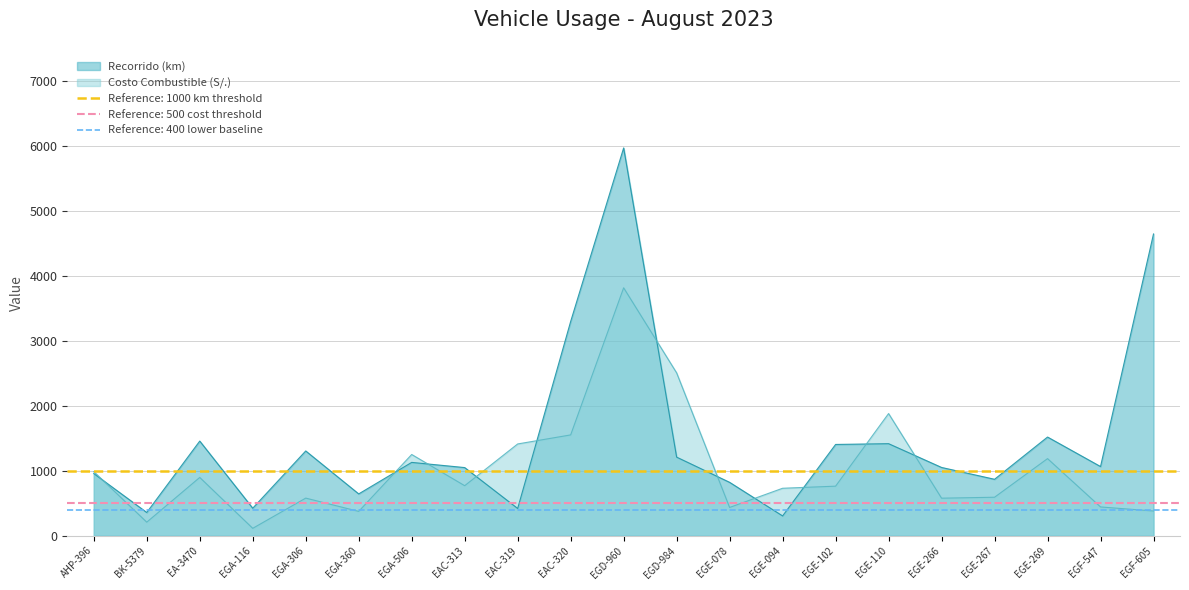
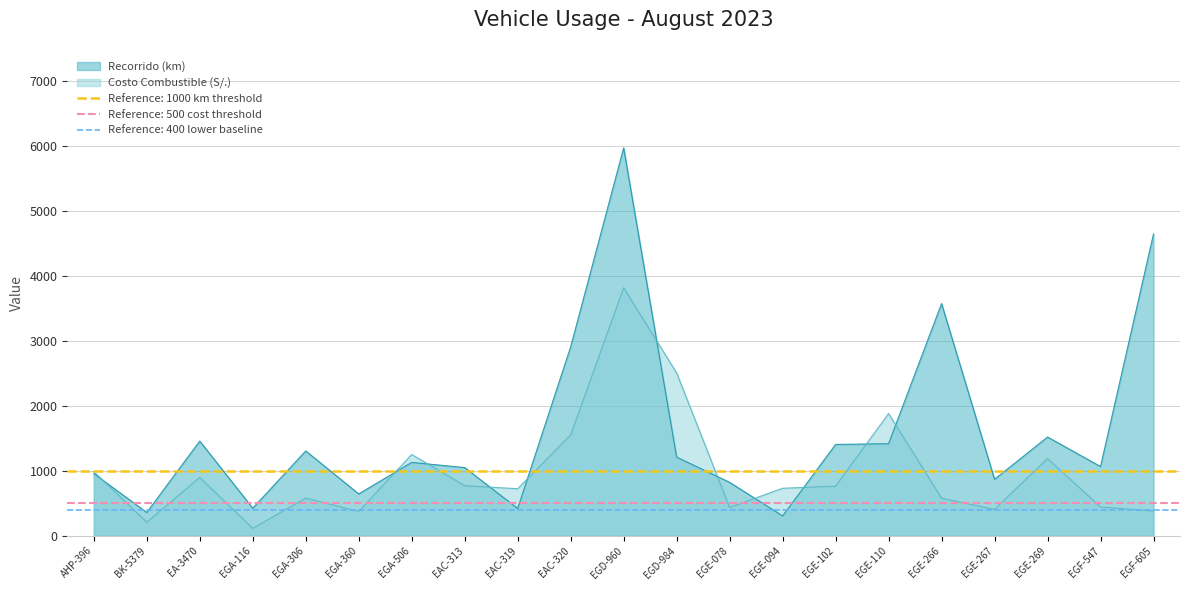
  {
    "Recorrido (km)": {
      "BK-5379": 400,
      "EA-3470": 1500,
      "EGA-116": 400,
      "EGA-306": 1300,
      "EGA-360": 600,
      "EGA-506": 1100,
      "EAC-313": 1000,
      "EAC-319": 400,
-     "EAC-320": 3300,
+     "EAC-320": 2900,
      "EGD-960": 6000,
      "EGD-984": 1200,
      "EGE-078": 800,
      "EGE-094": 300,
      "EGE-102": 1400,
      "EGE-110": 1400,
-     "EGE-266": 1000,
+     "EGE-266": 3600,
      "EGE-267": 900,
      "EGE-269": 1500,
      "EGF-547": 1100,
      "EGF-605": 4600
    },
    "Costo Combustible (S/.)": {
      "BK-5379": 200,
      "EA-3470": 900,
      "EGA-116": 100,
      "EGA-306": 600,
      "EGA-360": 400,
      "EGA-506": 1200,
      "EAC-313": 800,
-     "EAC-319": 1400,
+     "EAC-319": 700,
      "EAC-320": 1500,
      "EGD-960": 3800,
      "EGD-984": 2500,
      "EGE-078": 400,
      "EGE-094": 700,
      "EGE-102": 800,
      "EGE-110": 1900,
      "EGE-266": 600,
-     "EGE-267": 600,
+     "EGE-267": 400,
      "EGE-269": 1200,
      "EGF-547": 400,
      "EGF-605": 400
    }
  }
